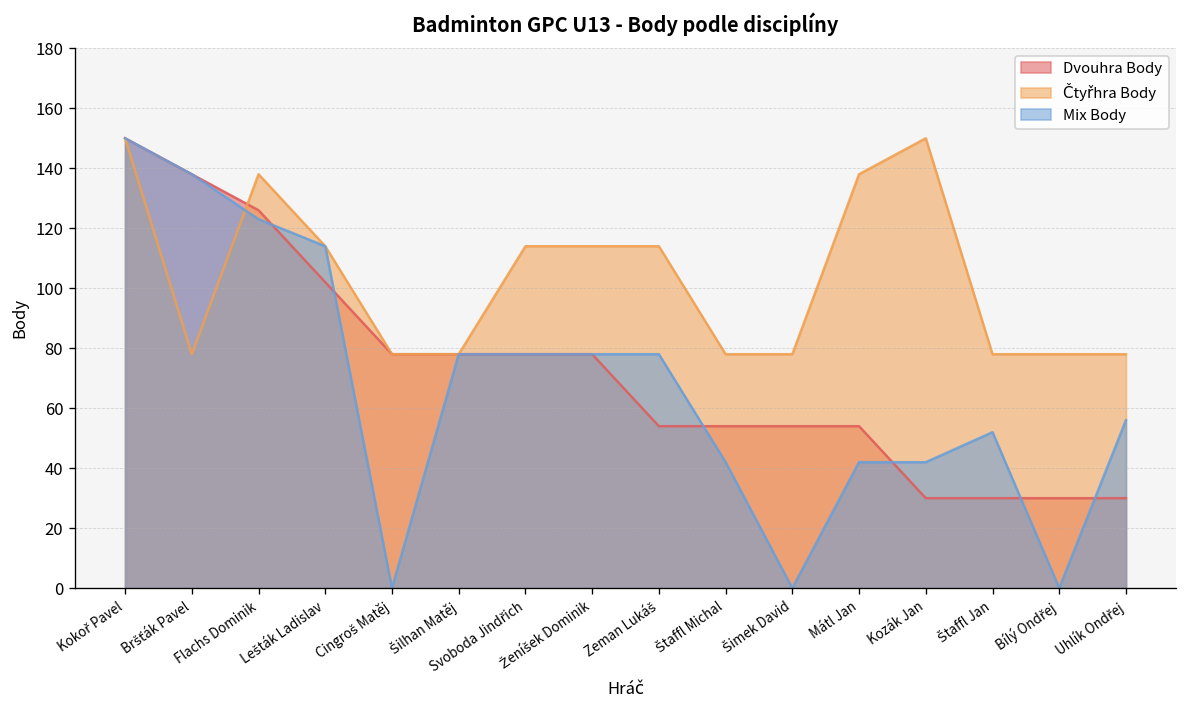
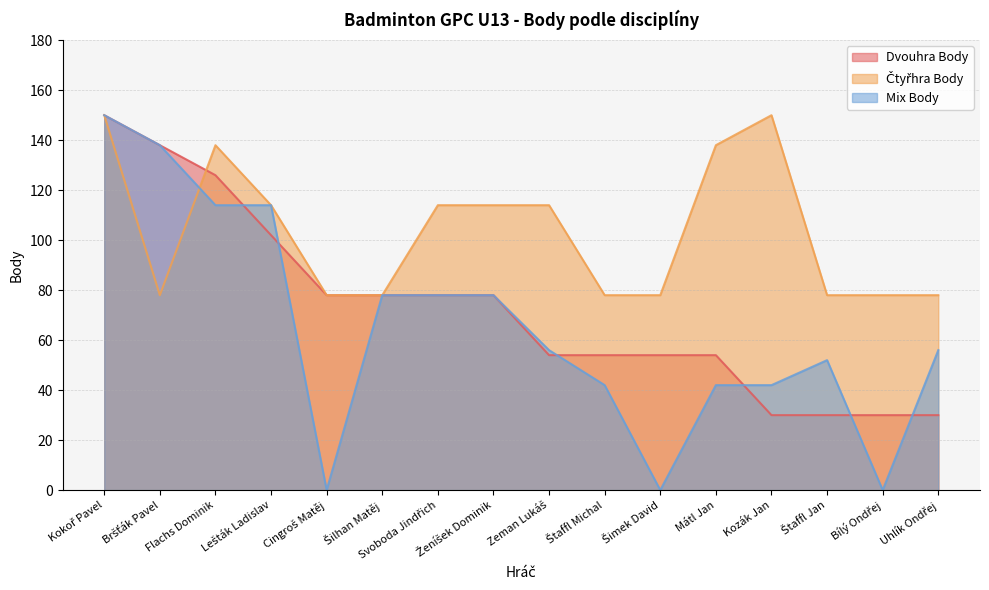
  {
    "Mix Body": {
-     "Flachs Dominik": 123,
+     "Flachs Dominik": 114,
      "Cingroš Matěj": 0,
-     "Zeman Lukáš": 78,
+     "Zeman Lukáš": 56,
      "Štaffl Michal": 42,
      "Šimek David": 0,
      "Mátl Jan": 42,
      "Kozák Jan": 42,
      "Štaffl Jan": 52,
      "Bílý Ondřej": 0,
      "Uhlík Ondřej": 56
    }
  }
